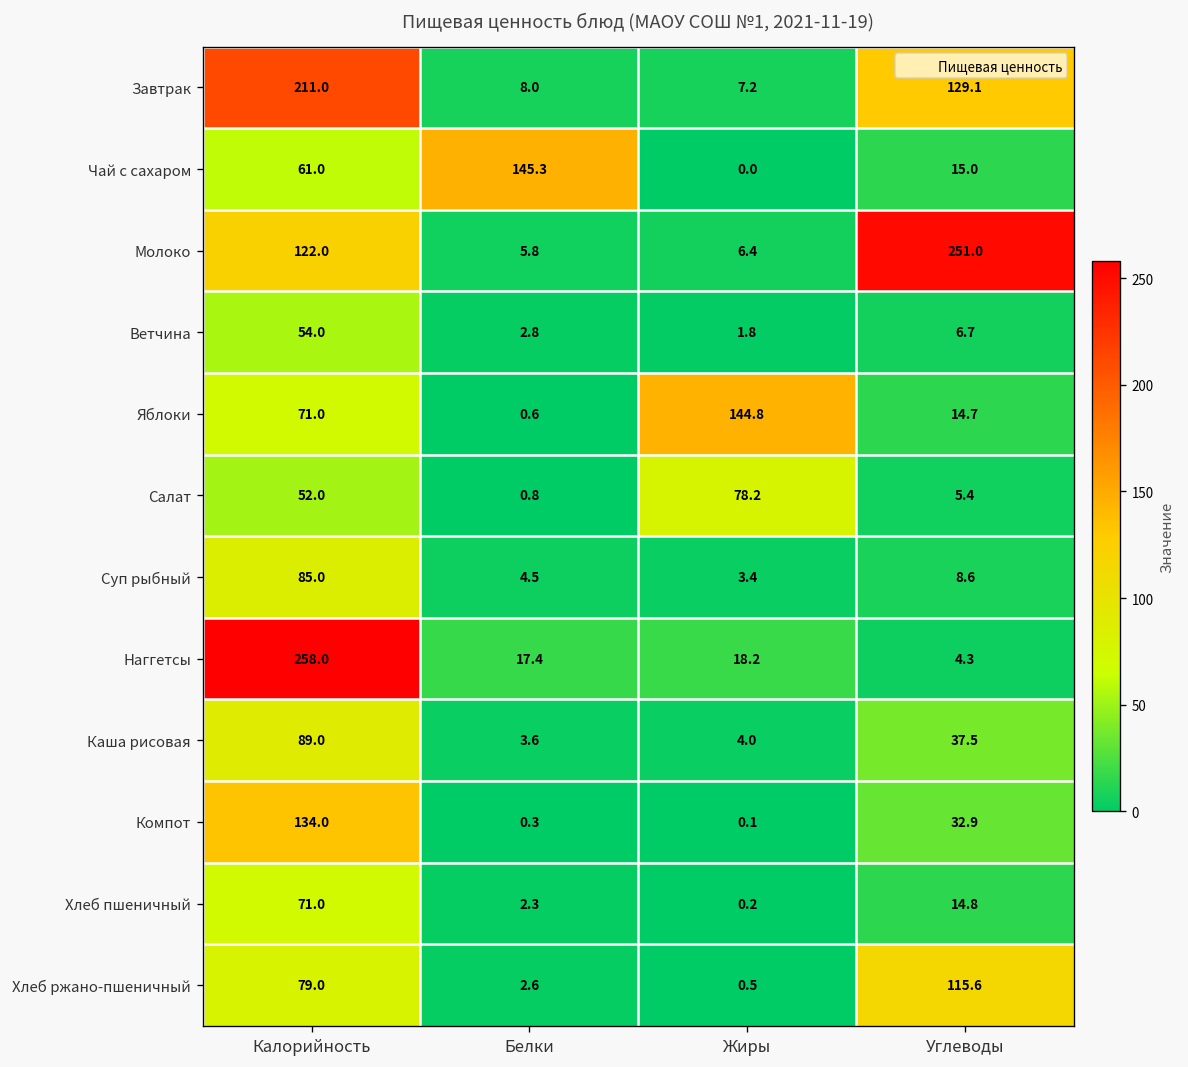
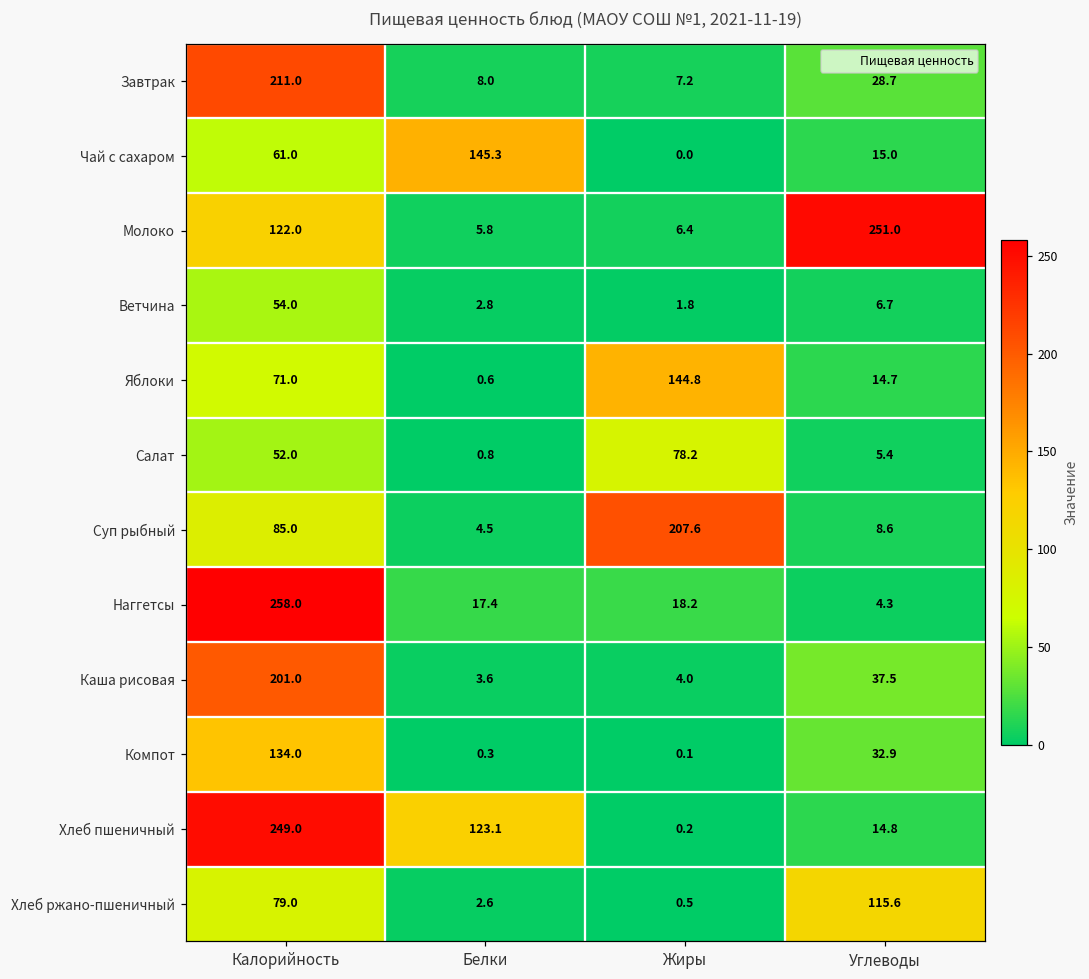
  {
    "Завтрак": {
      "Калорийность": 211.0,
      "Белки": 8.0,
      "Жиры": 7.2,
-     "Углеводы": 129.1
+     "Углеводы": 28.7
    },
    "Чай с сахаром": {
      "Калорийность": 61.0,
      "Белки": 145.3,
      "Жиры": 0.0,
      "Углеводы": 15.0
    },
    "Молоко": {
      "Калорийность": 122.0,
      "Белки": 5.8,
      "Жиры": 6.4,
      "Углеводы": 251.0
    },
    "Ветчина": {
      "Калорийность": 54.0,
      "Белки": 2.8,
      "Жиры": 1.8,
      "Углеводы": 6.7
    },
    "Яблоки": {
      "Калорийность": 71.0,
      "Белки": 0.6,
      "Жиры": 144.8,
      "Углеводы": 14.7
    },
    "Салат": {
      "Калорийность": 52.0,
      "Белки": 0.8,
      "Жиры": 78.2,
      "Углеводы": 5.4
    },
    "Суп рыбный": {
      "Калорийность": 85.0,
      "Белки": 4.5,
-     "Жиры": 3.4,
+     "Жиры": 207.6,
      "Углеводы": 8.6
    },
    "Наггетсы": {
      "Калорийность": 258.0,
      "Белки": 17.4,
      "Жиры": 18.2,
      "Углеводы": 4.3
    },
    "Каша рисовая": {
-     "Калорийность": 89.0,
+     "Калорийность": 201.0,
      "Белки": 3.6,
      "Жиры": 4.0,
      "Углеводы": 37.5
    },
    "Компот": {
      "Калорийность": 134.0,
      "Белки": 0.3,
      "Жиры": 0.1,
      "Углеводы": 32.9
    },
    "Хлеб пшеничный": {
-     "Калорийность": 71.0,
-     "Белки": 2.3,
+     "Калорийность": 249.0,
+     "Белки": 123.1,
      "Жиры": 0.2,
      "Углеводы": 14.8
    },
    "Хлеб ржано-пшеничный": {
      "Калорийность": 79.0,
      "Белки": 2.6,
      "Жиры": 0.5,
      "Углеводы": 115.6
    }
  }
